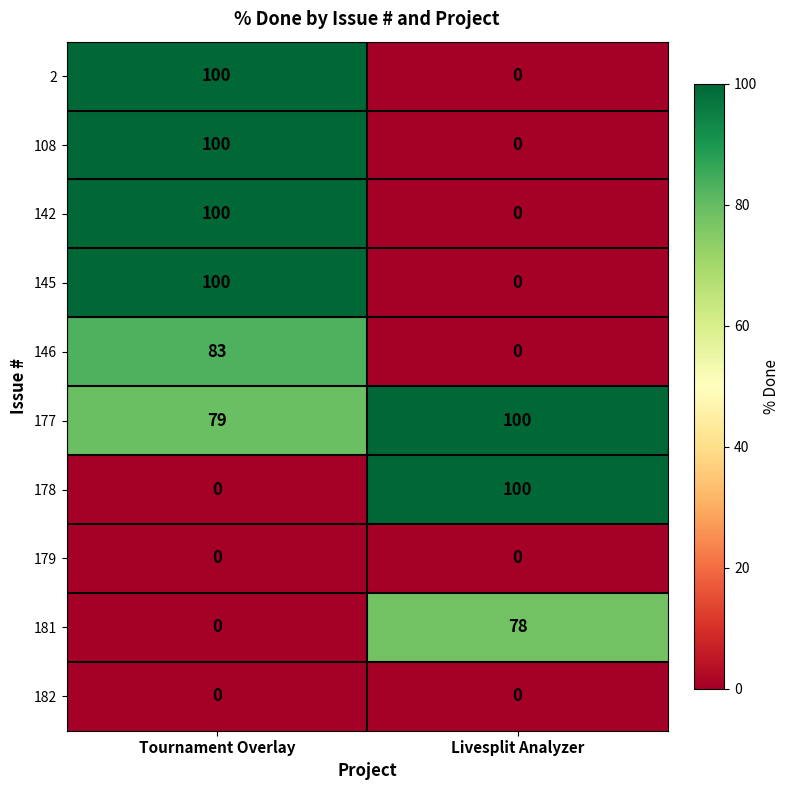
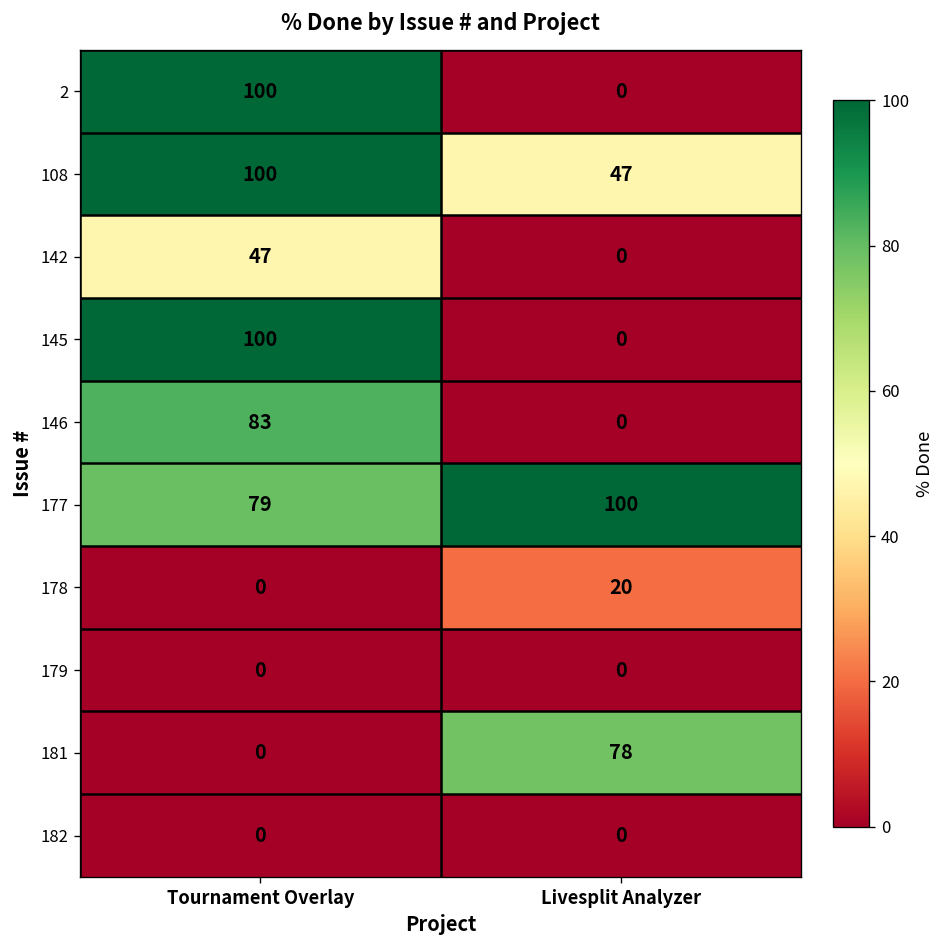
  {
    "2": {
      "Tournament Overlay": 100,
      "Livesplit Analyzer": 0
    },
    "108": {
      "Tournament Overlay": 100,
-     "Livesplit Analyzer": 0
+     "Livesplit Analyzer": 47
    },
    "142": {
-     "Tournament Overlay": 100,
+     "Tournament Overlay": 47,
      "Livesplit Analyzer": 0
    },
    "145": {
      "Tournament Overlay": 100,
      "Livesplit Analyzer": 0
    },
    "146": {
      "Tournament Overlay": 83,
      "Livesplit Analyzer": 0
    },
    "177": {
      "Tournament Overlay": 79,
      "Livesplit Analyzer": 100
    },
    "178": {
      "Tournament Overlay": 0,
-     "Livesplit Analyzer": 100
+     "Livesplit Analyzer": 20
    },
    "179": {
      "Tournament Overlay": 0,
      "Livesplit Analyzer": 0
    },
    "181": {
      "Tournament Overlay": 0,
      "Livesplit Analyzer": 78
    },
    "182": {
      "Tournament Overlay": 0,
      "Livesplit Analyzer": 0
    }
  }
